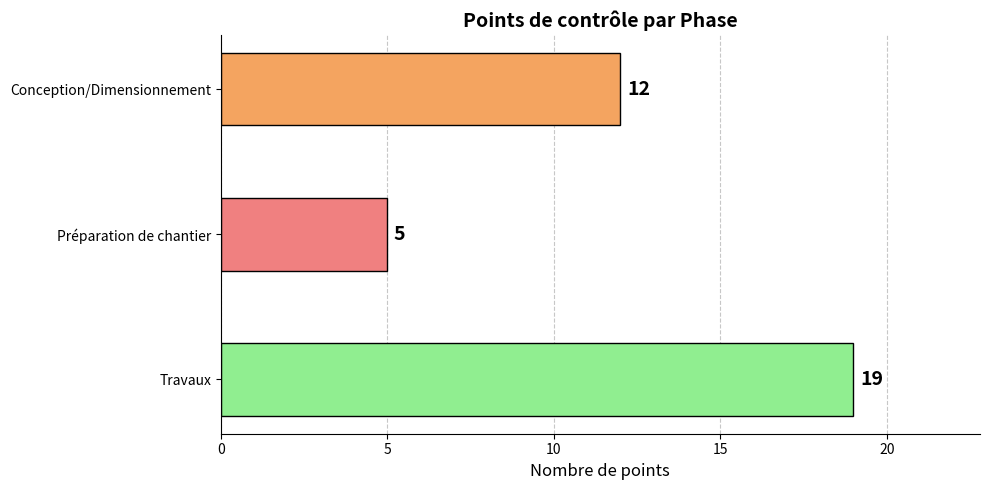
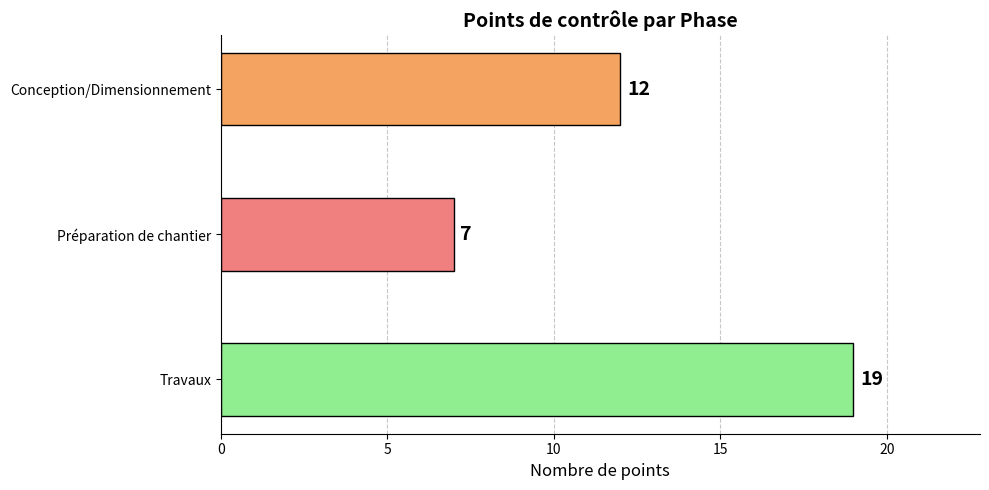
  {
    "Conception/Dimensionnement": 12,
-   "Préparation de chantier": 5,
+   "Préparation de chantier": 7,
    "Travaux": 19
  }
